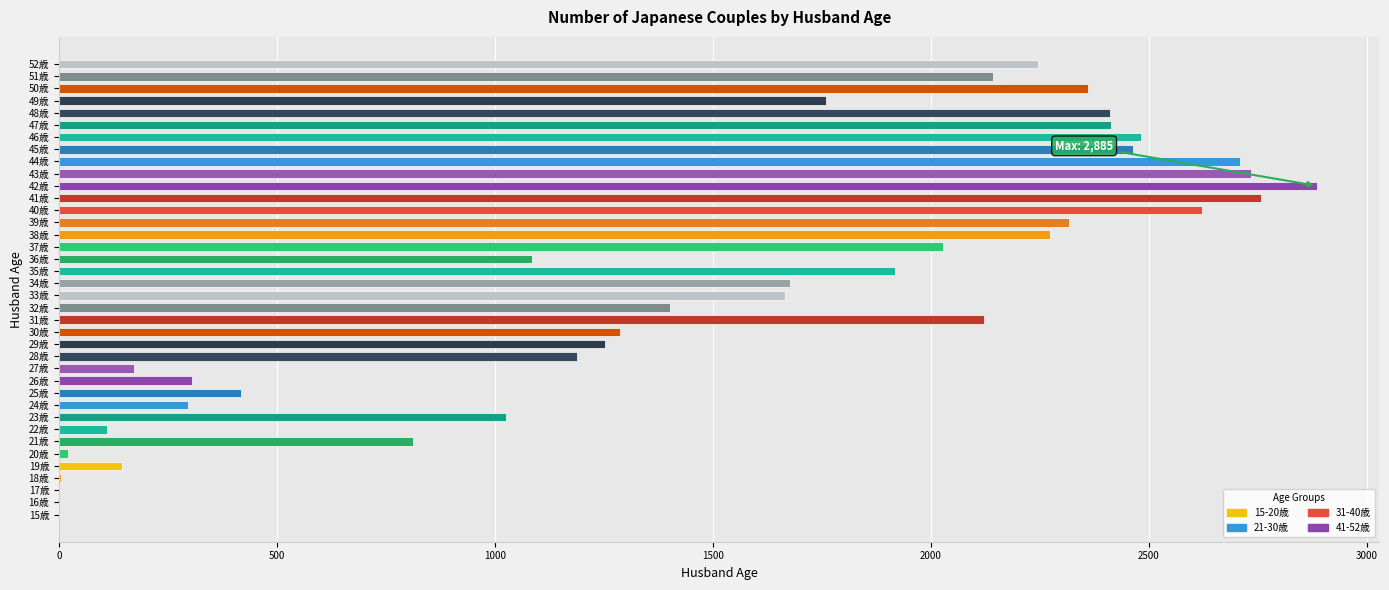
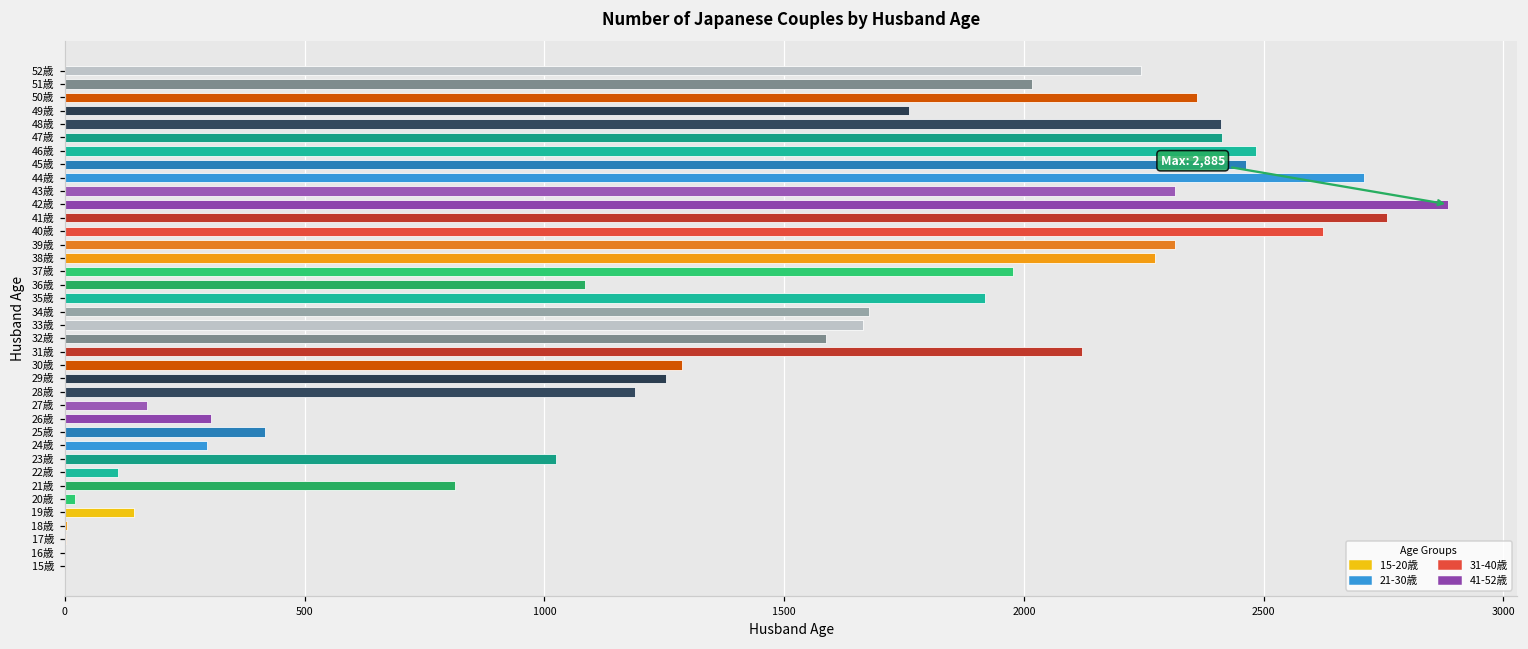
  {
    "52歳": 2250,
-   "51歳": 2140,
+   "51歳": 2020,
    "50歳": 2360,
    "49歳": 1760,
    "48歳": 2410,
    "47歳": 2410,
    "46歳": 2480,
    "45歳": 2460,
    "44歳": 2710,
-   "43歳": 2730,
+   "43歳": 2320,
    "42歳": 2890,
    "41歳": 2760,
    "40歳": 2620,
    "39歳": 2320,
    "38歳": 2270,
-   "37歳": 2030,
+   "37歳": 1980,
    "36歳": 1080,
    "35歳": 1920,
    "34歳": 1680,
    "33歳": 1670,
-   "32歳": 1400,
+   "32歳": 1590,
    "31歳": 2120,
    "30歳": 1290,
    "29歳": 1250,
    "28歳": 1190,
    "27歳": 170,
    "26歳": 300,
    "25歳": 420,
    "24歳": 300,
    "23歳": 1030,
    "22歳": 110,
    "21歳": 810,
    "20歳": 20,
    "19歳": 150,
    "16歳": 0
  }
